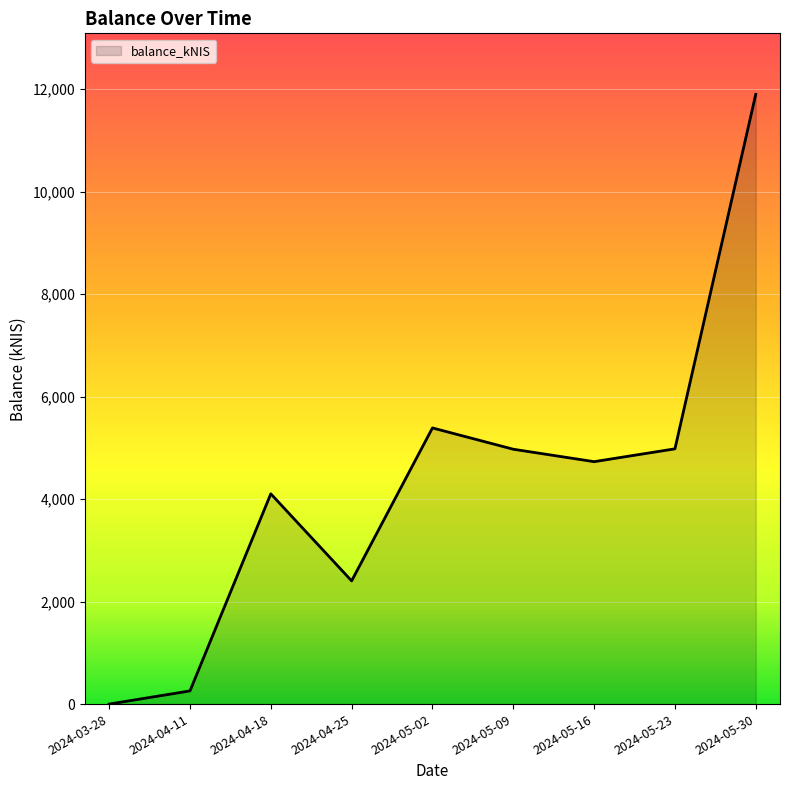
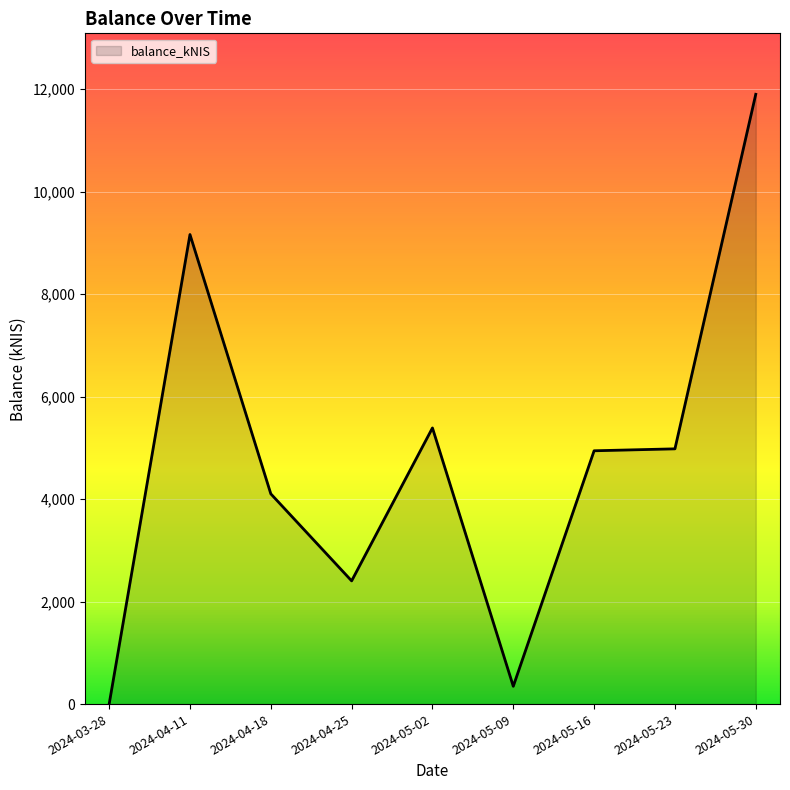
  {
    "2024-03-28": "0",
-   "2024-04-11": "300",
+   "2024-04-11": "9,200",
    "2024-04-18": "4,100",
    "2024-04-25": "2,400",
    "2024-05-02": "5,400",
-   "2024-05-09": "5,000",
-   "2024-05-16": "4,700",
+   "2024-05-09": "300",
+   "2024-05-16": "4,900",
    "2024-05-23": "5,000",
    "2024-05-30": "11,900"
  }
